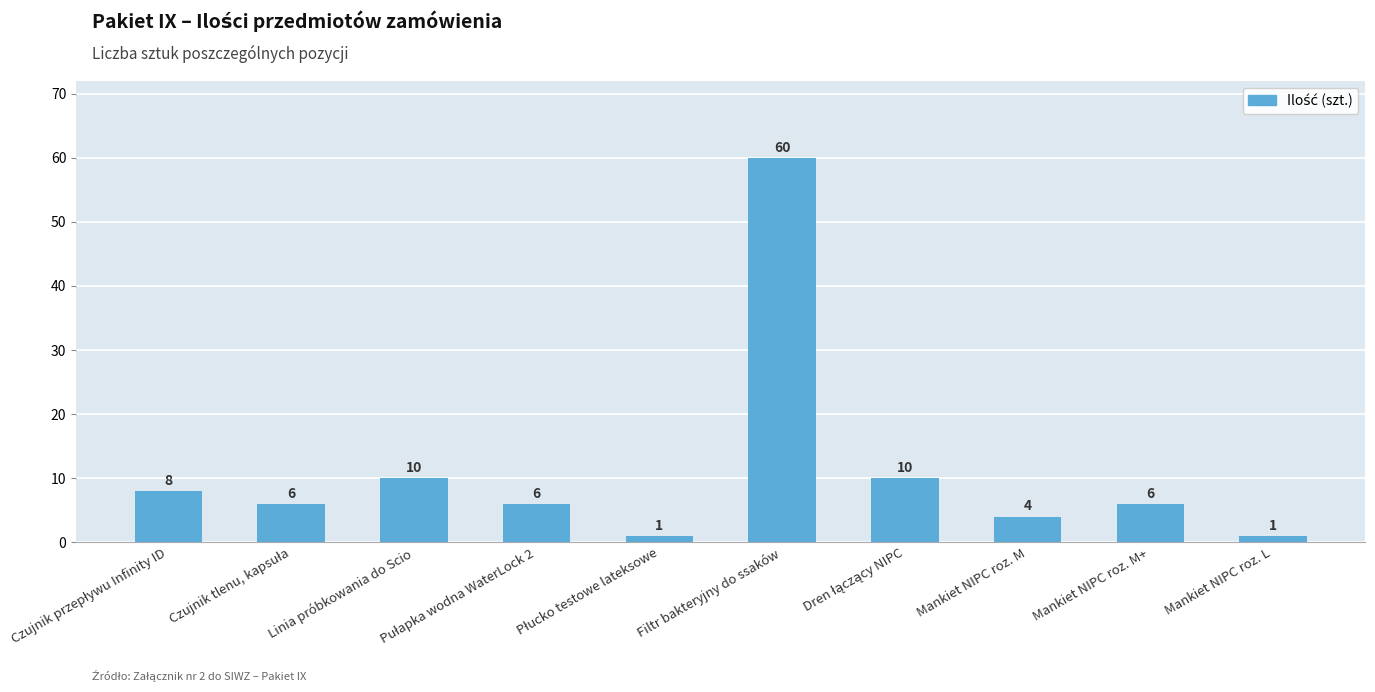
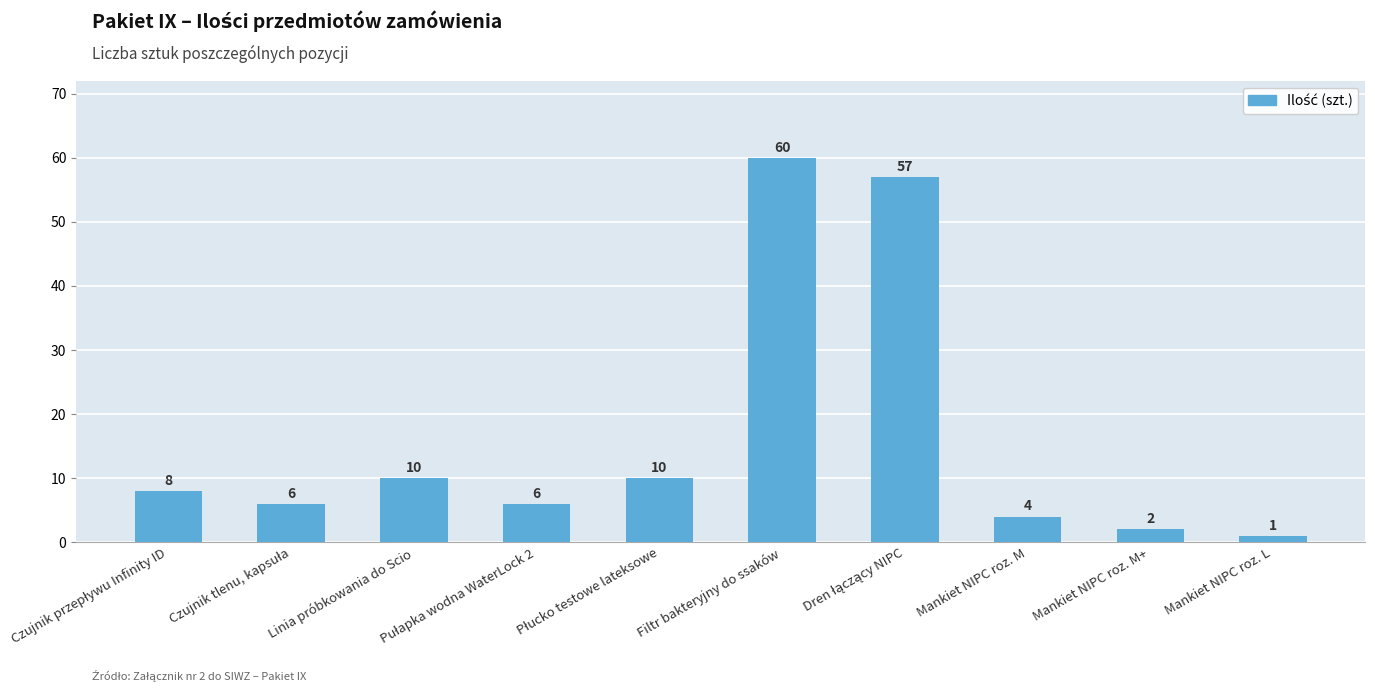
  {
    "Czujnik przepływu Infinity ID": 8,
    "Czujnik tlenu, kapsuła": 6,
    "Linia próbkowania do Scio": 10,
    "Pułapka wodna WaterLock 2": 6,
-   "Płucko testowe lateksowe": 1,
+   "Płucko testowe lateksowe": 10,
    "Filtr bakteryjny do ssaków": 60,
-   "Dren łączący NIPC": 10,
+   "Dren łączący NIPC": 57,
    "Mankiet NIPC roz. M": 4,
-   "Mankiet NIPC roz. M+": 6,
+   "Mankiet NIPC roz. M+": 2,
    "Mankiet NIPC roz. L": 1
  }
